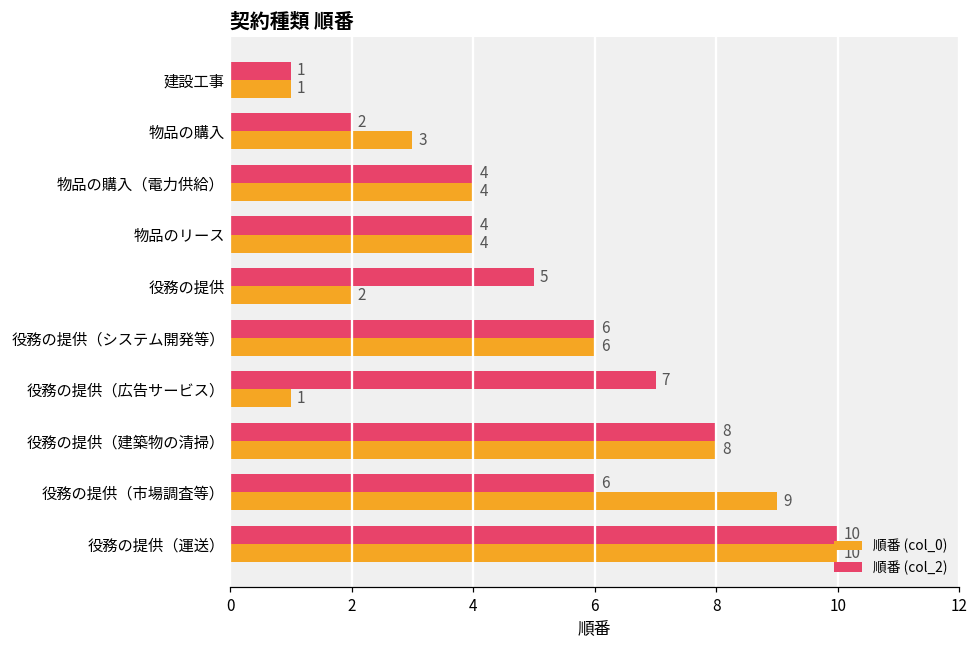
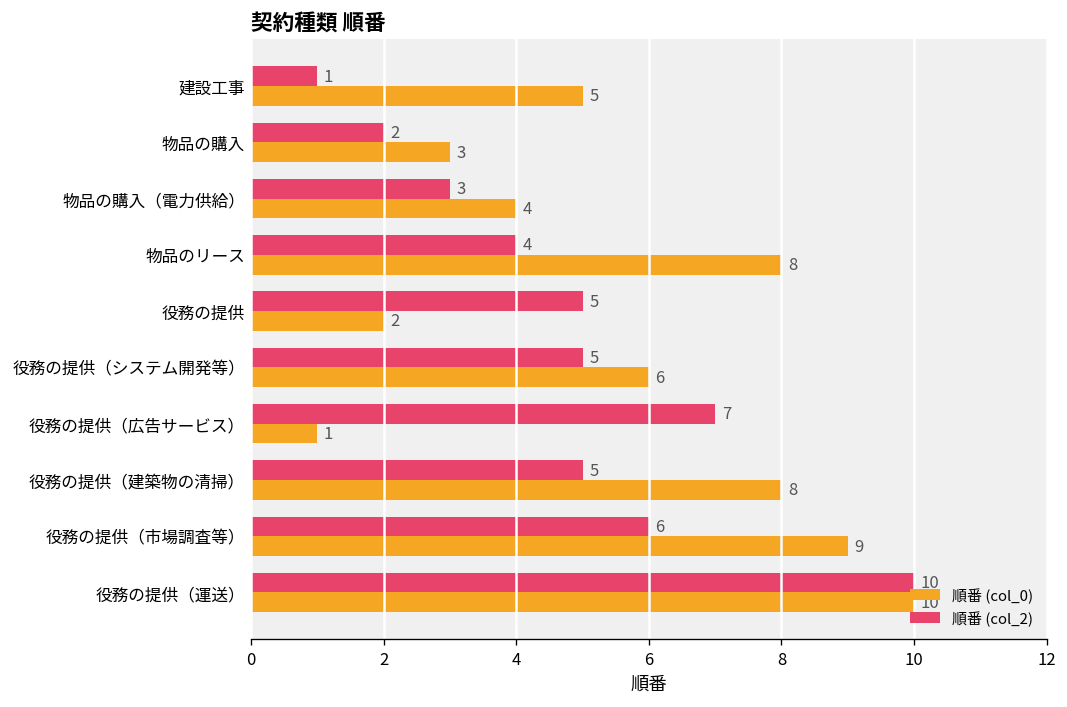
  {
    "順番 (col_0)": {
-     "建設工事": 1,
+     "建設工事": 5,
      "物品の購入": 3,
      "物品の購入（電力供給）": 4,
-     "物品のリース": 4,
+     "物品のリース": 8,
      "役務の提供": 2,
      "役務の提供（システム開発等）": 6,
      "役務の提供（広告サービス）": 1,
      "役務の提供（建築物の清掃）": 8,
      "役務の提供（市場調査等）": 9,
      "役務の提供（運送）": 10
    },
    "順番 (col_2)": {
      "建設工事": 1,
      "物品の購入": 2,
-     "物品の購入（電力供給）": 4,
+     "物品の購入（電力供給）": 3,
      "物品のリース": 4,
      "役務の提供": 5,
-     "役務の提供（システム開発等）": 6,
+     "役務の提供（システム開発等）": 5,
      "役務の提供（広告サービス）": 7,
-     "役務の提供（建築物の清掃）": 8,
+     "役務の提供（建築物の清掃）": 5,
      "役務の提供（市場調査等）": 6,
      "役務の提供（運送）": 10
    }
  }
